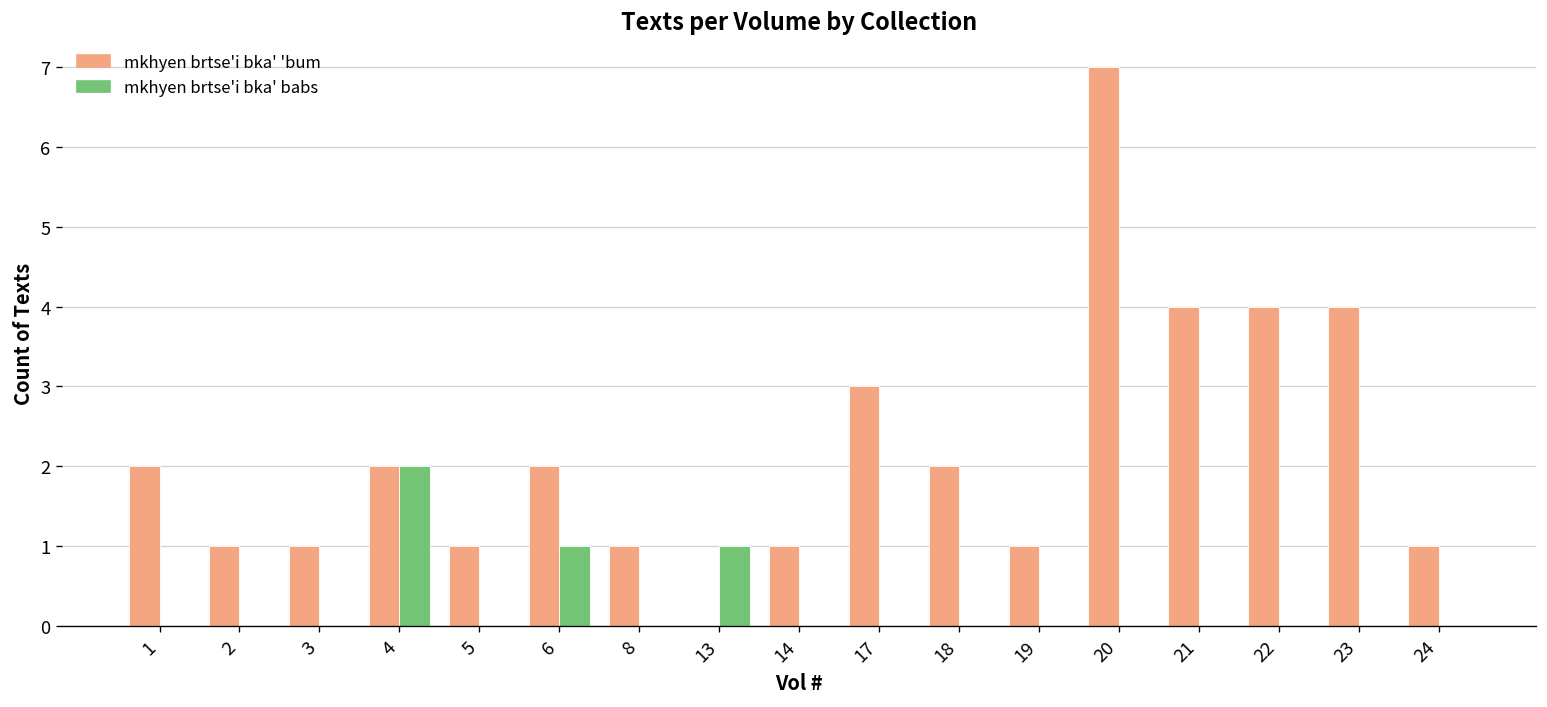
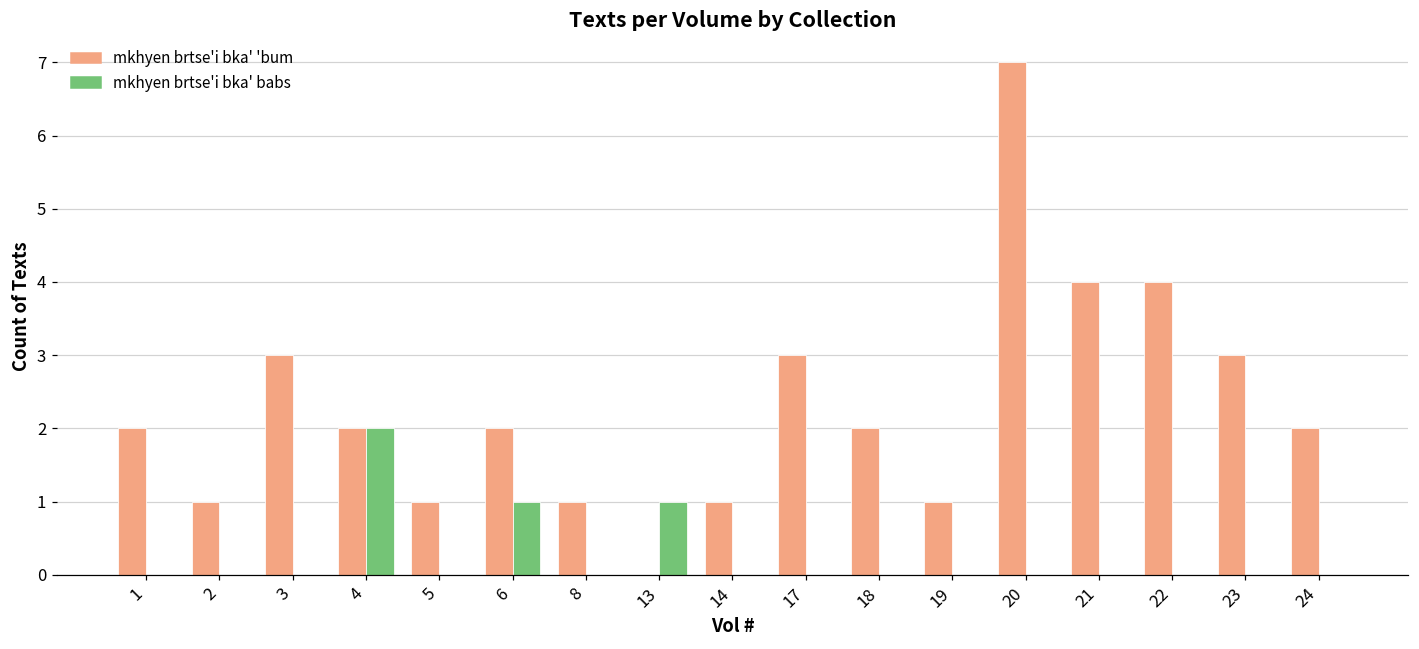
  {
    "mkhyen brtse'i bka' 'bum": {
      "1": 2,
      "2": 1,
-     "3": 1,
+     "3": 3,
      "4": 2,
      "5": 1,
      "6": 2,
      "8": 1,
      "13": 0,
      "14": 1,
      "17": 3,
      "18": 2,
      "19": 1,
      "20": 7,
      "21": 4,
      "22": 4,
-     "23": 4,
-     "24": 1
+     "23": 3,
+     "24": 2
    },
    "mkhyen brtse'i bka' babs": {
      "1": 0,
      "2": 0,
      "3": 0,
      "4": 2,
      "5": 0,
      "6": 1,
      "8": 0,
      "13": 1,
      "14": 0,
      "17": 0,
      "18": 0,
      "19": 0,
      "20": 0,
      "21": 0,
      "22": 0,
      "23": 0,
      "24": 0
    }
  }
